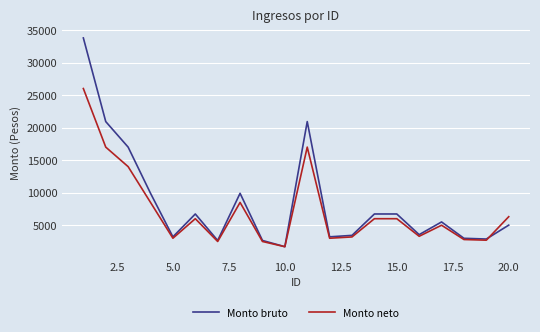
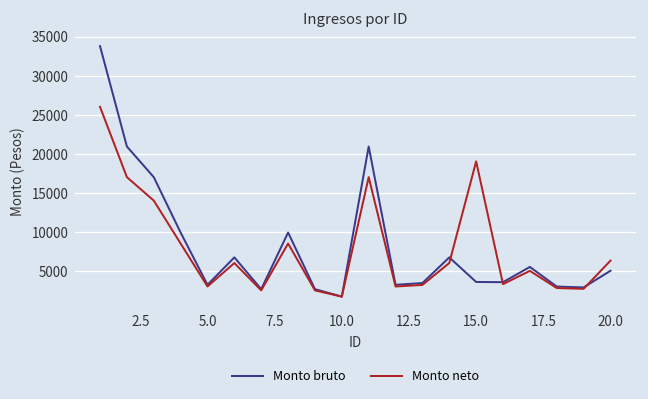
  {
    "Monto bruto": {
-     "15.0": 7000,
+     "15.0": 4000,
      "20.0": 5000
    },
    "Monto neto": {
-     "15.0": 6000,
+     "15.0": 19000,
      "20.0": 6000
    }
  }
